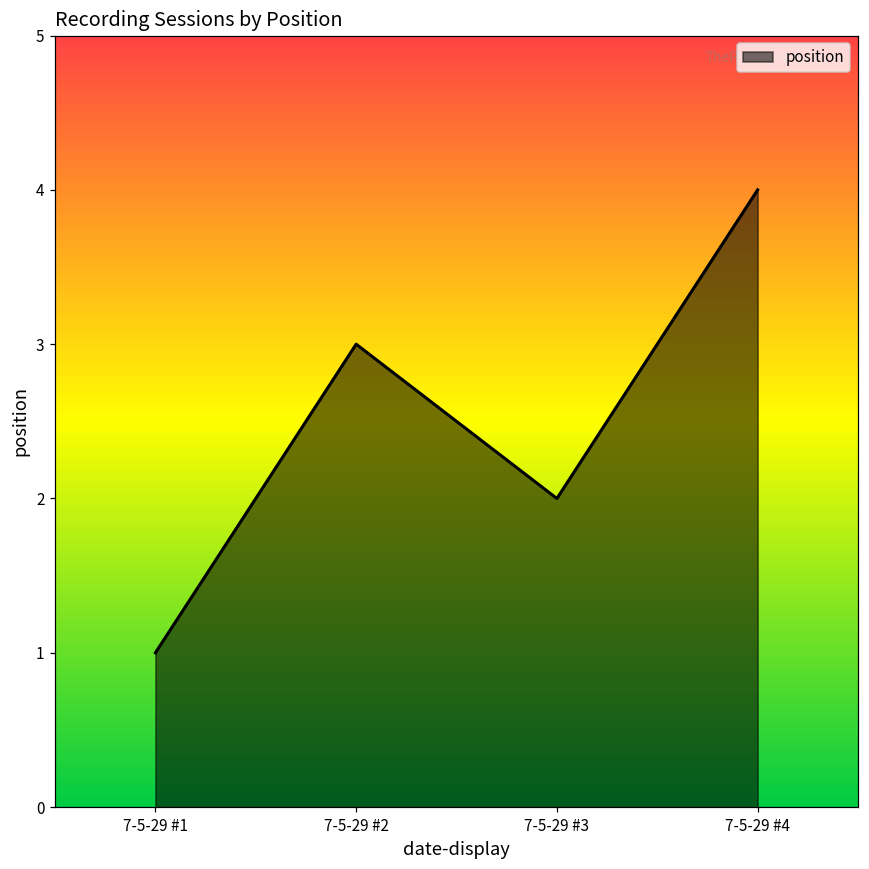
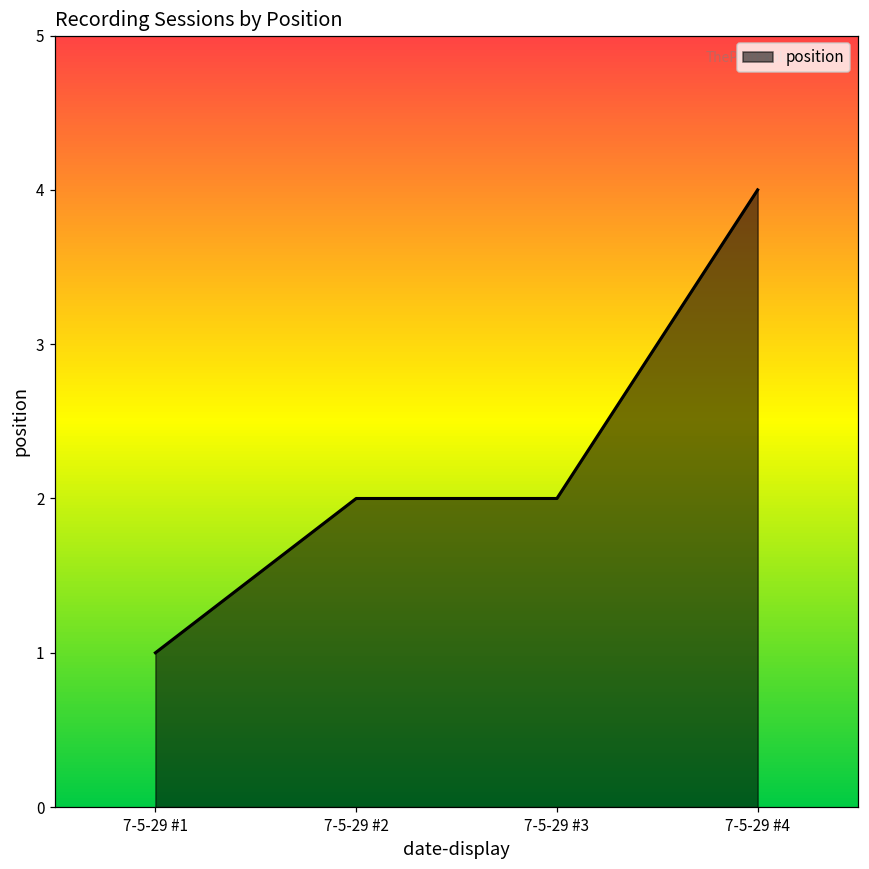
  {
    "7-5-29 #1": 1,
-   "7-5-29 #2": 3,
+   "7-5-29 #2": 2,
    "7-5-29 #3": 2,
    "7-5-29 #4": 4
  }
